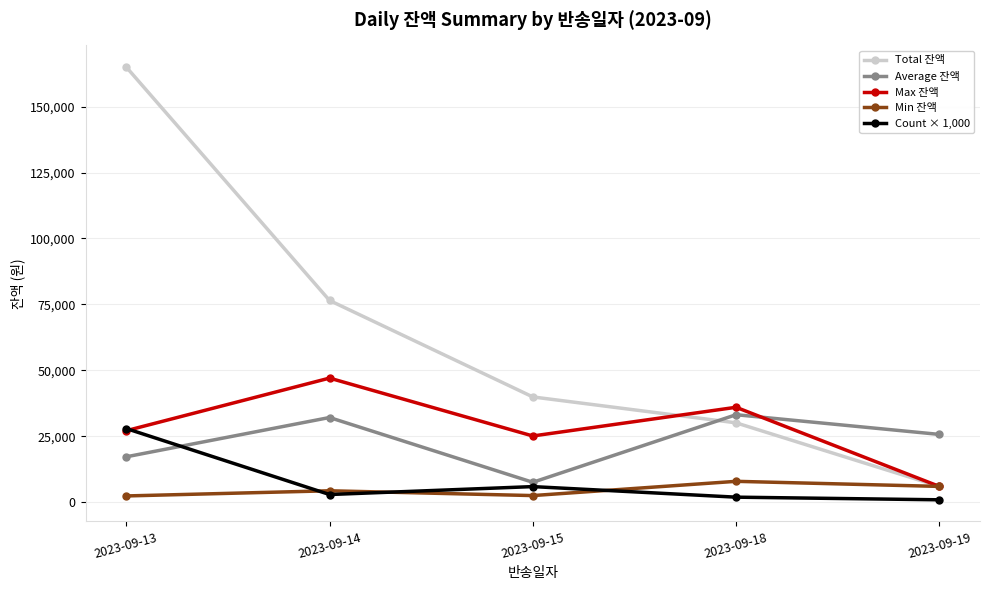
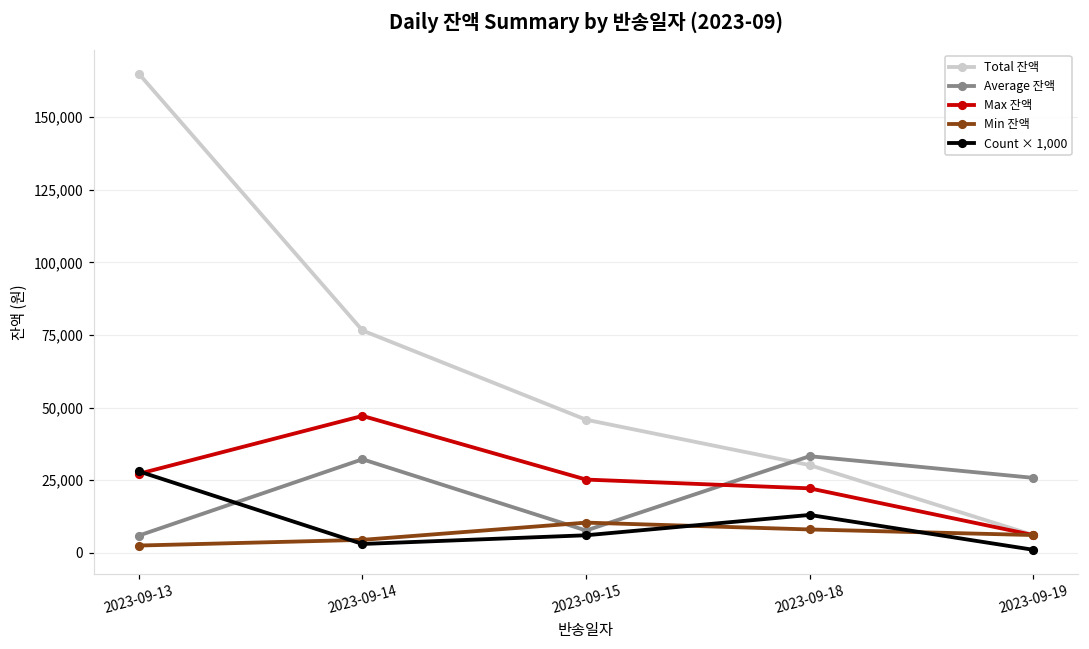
  {
    "Total 잔액": {
      "2023-09-13": "165,000",
      "2023-09-14": "77,000",
-     "2023-09-15": "40,000",
+     "2023-09-15": "46,000",
      "2023-09-18": "30,000"
    },
    "Average 잔액": {
-     "2023-09-13": "17,000",
+     "2023-09-13": "6,000",
      "2023-09-14": "32,000",
      "2023-09-15": "8,000",
      "2023-09-18": "33,000",
      "2023-09-19": "26,000"
    },
    "Max 잔액": {
      "2023-09-14": "47,000",
      "2023-09-15": "25,000",
-     "2023-09-18": "36,000"
+     "2023-09-18": "22,000"
    },
    "Min 잔액": {
      "2023-09-13": "2,000",
      "2023-09-14": "4,000",
-     "2023-09-15": "3,000",
+     "2023-09-15": "10,000",
      "2023-09-18": "8,000"
    },
    "Count × 1,000": {
      "2023-09-14": "3,000",
      "2023-09-15": "6,000",
-     "2023-09-18": "2,000",
+     "2023-09-18": "13,000",
      "2023-09-19": "1,000"
    }
  }
